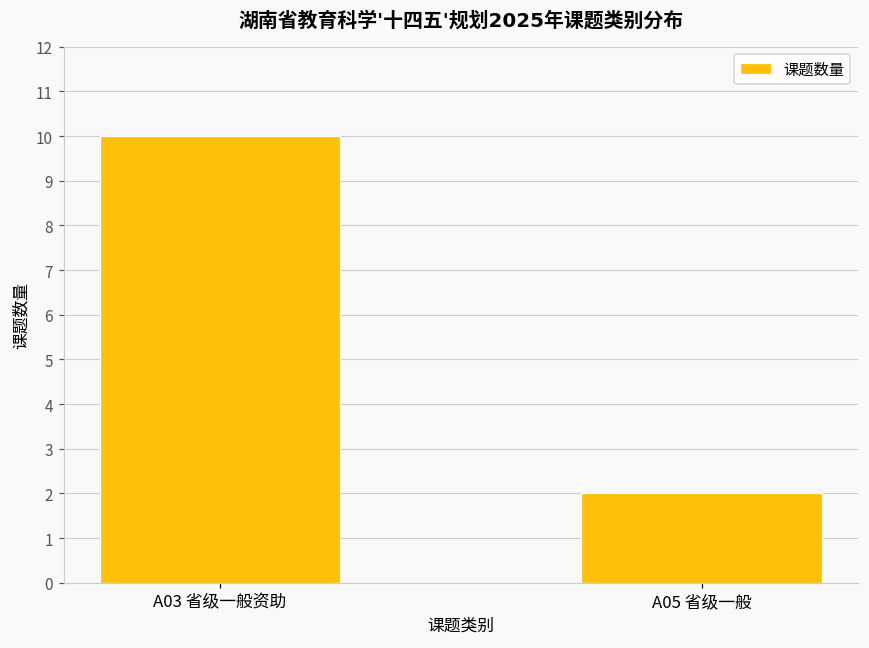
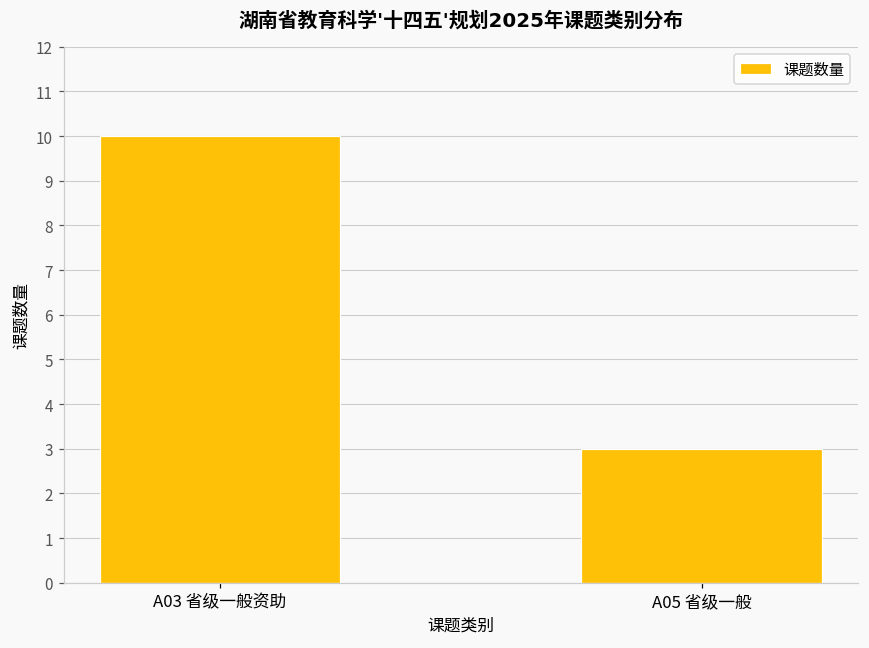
  {
    "A03 省级一般资助": 10,
-   "A05 省级一般": 2
+   "A05 省级一般": 3
  }
